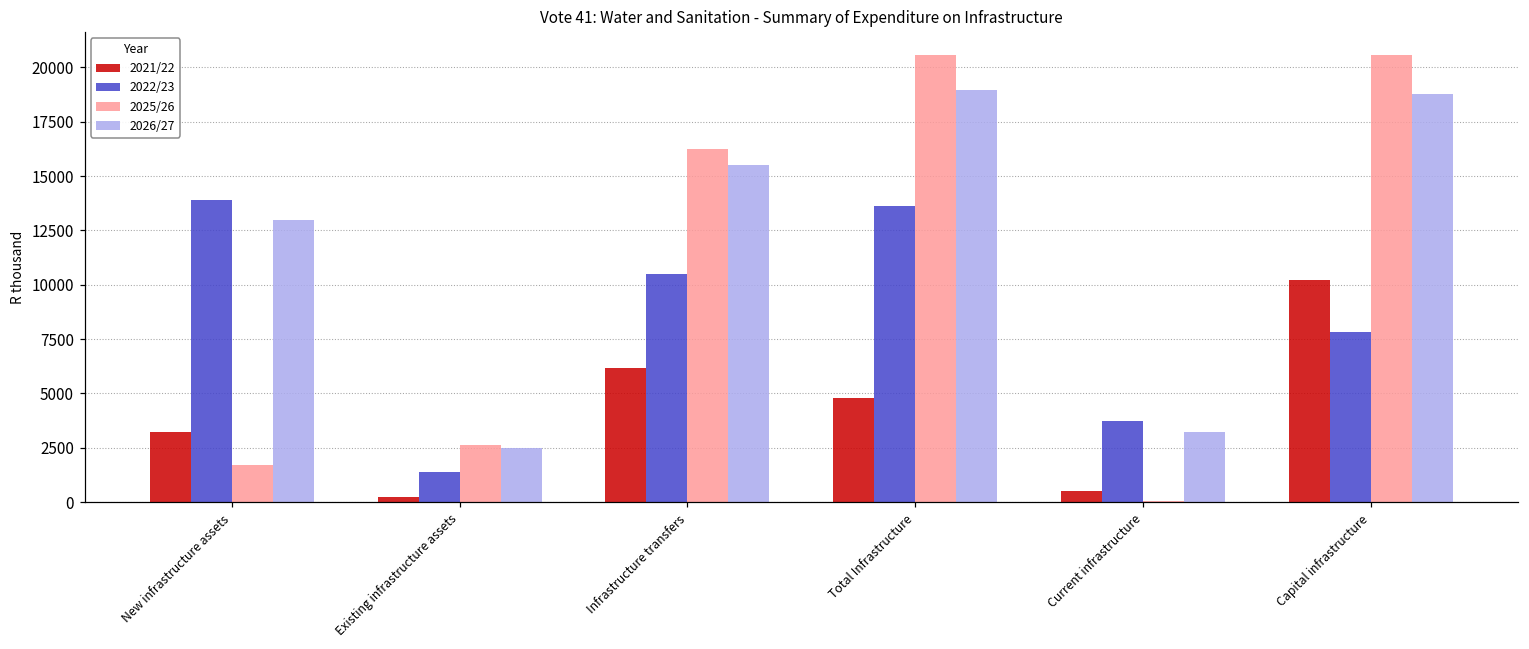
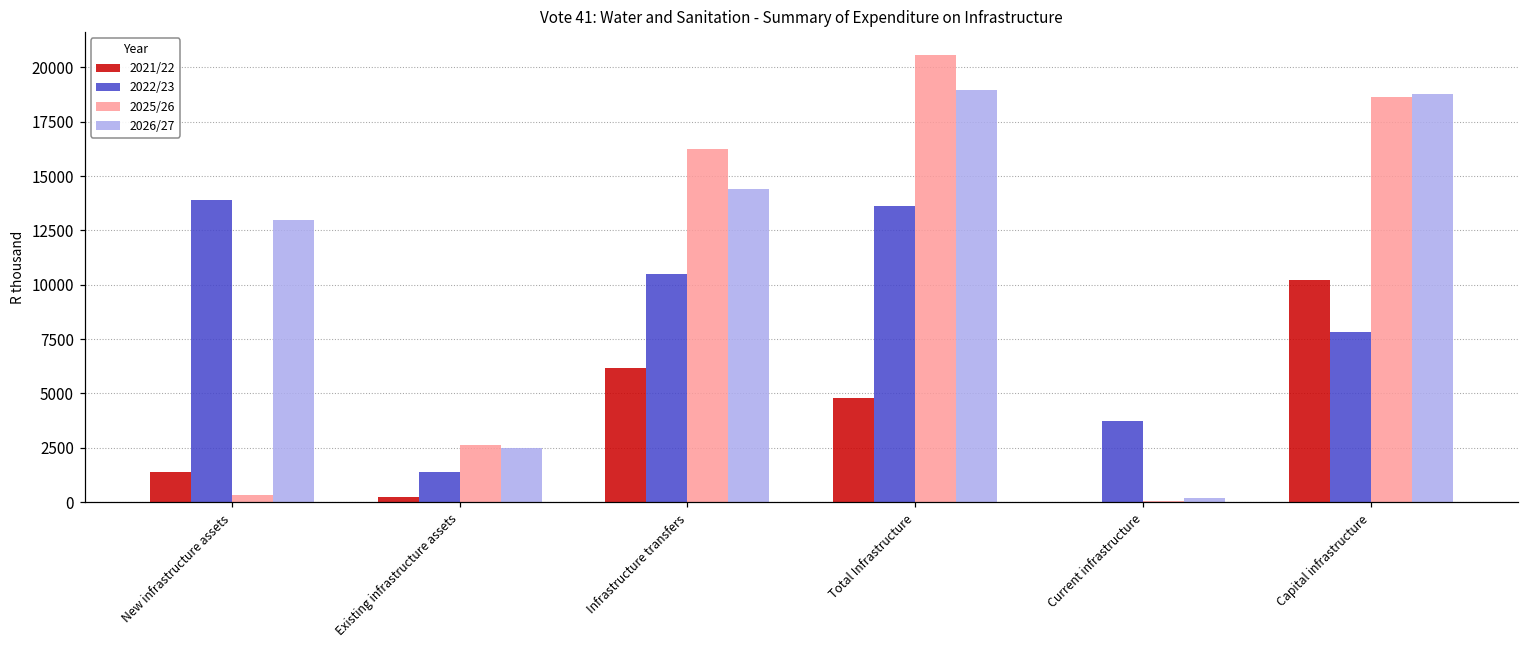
  {
    "2021/22": {
-     "New infrastructure assets": 3200,
+     "New infrastructure assets": 1400,
      "Existing infrastructure assets": 200,
      "Infrastructure transfers": 6200,
      "Total Infrastructure": 4800,
-     "Current infrastructure": 500,
+     "Current infrastructure": 0,
      "Capital infrastructure": 10200
    },
    "2022/23": {
      "New infrastructure assets": 13900,
      "Existing infrastructure assets": 1400,
      "Infrastructure transfers": 10500,
      "Total Infrastructure": 13600,
      "Current infrastructure": 3700,
      "Capital infrastructure": 7800
    },
    "2025/26": {
-     "New infrastructure assets": 1700,
+     "New infrastructure assets": 300,
      "Existing infrastructure assets": 2600,
      "Infrastructure transfers": 16200,
      "Total Infrastructure": 20600,
-     "Capital infrastructure": 20600
+     "Capital infrastructure": 18600
    },
    "2026/27": {
      "New infrastructure assets": 13000,
      "Existing infrastructure assets": 2500,
-     "Infrastructure transfers": 15500,
+     "Infrastructure transfers": 14400,
      "Total Infrastructure": 19000,
-     "Current infrastructure": 3200,
+     "Current infrastructure": 200,
      "Capital infrastructure": 18800
    }
  }
